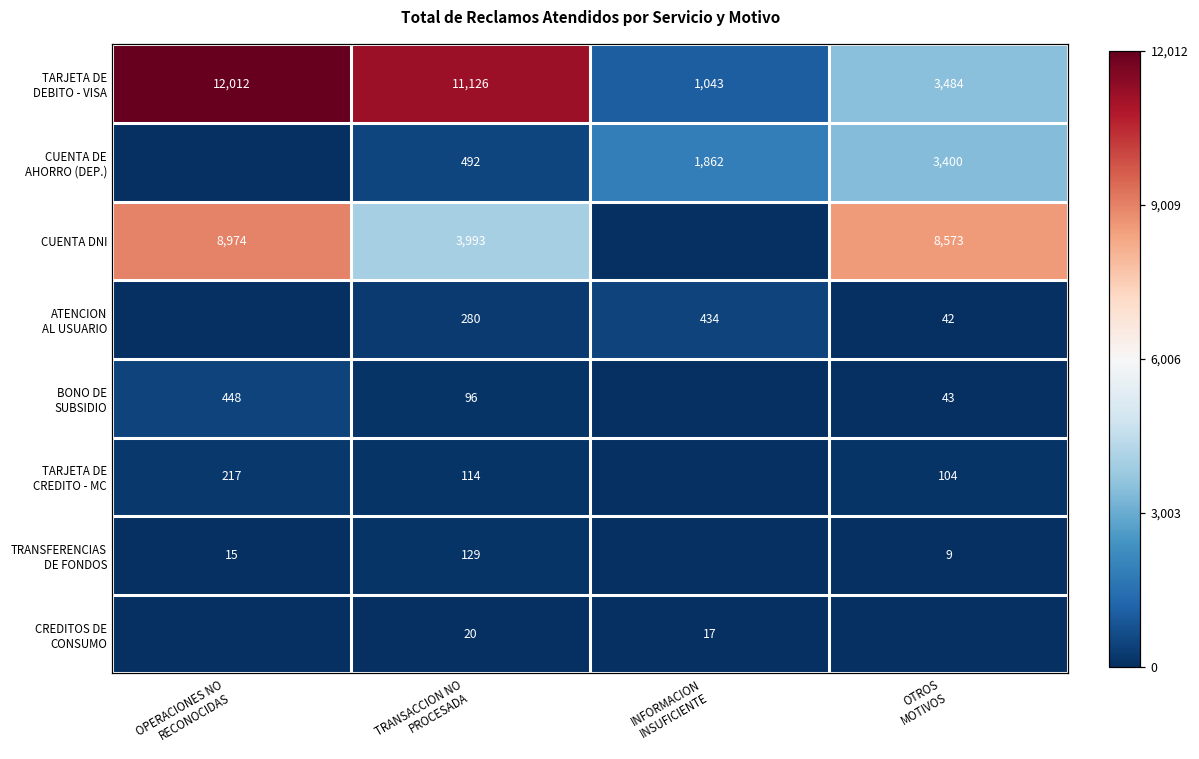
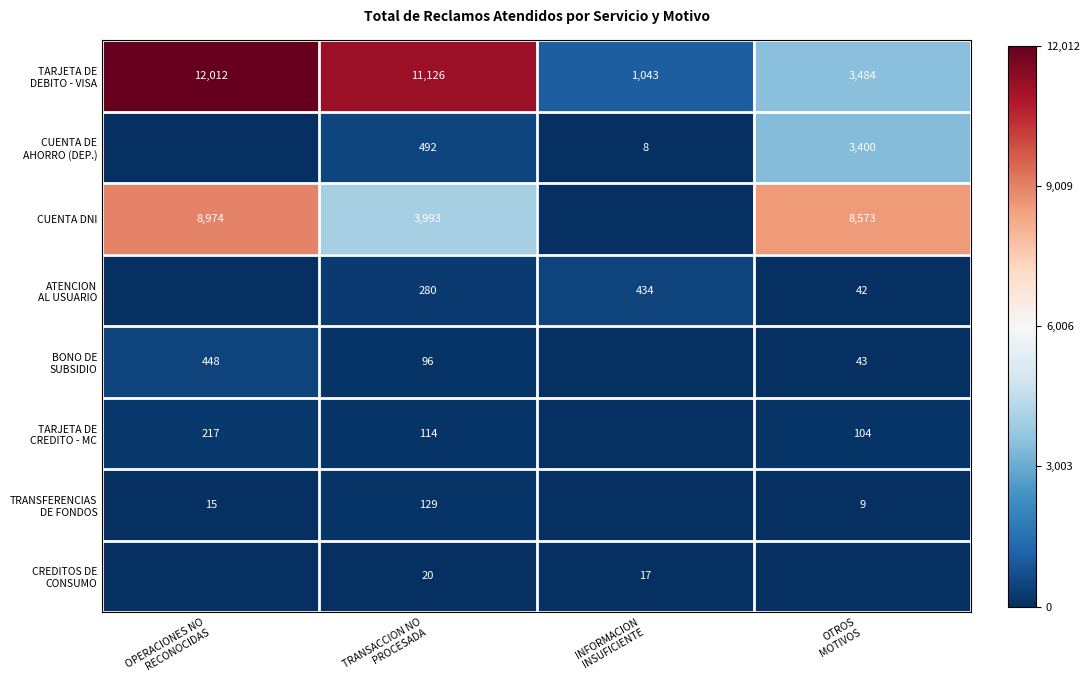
  {
    "TARJETA DE DEBITO - VISA": {
      "OPERACIONES NO RECONOCIDAS": "12,012",
      "TRANSACCION NO PROCESADA": "11,126",
      "INFORMACION INSUFICIENTE": "1,043",
      "OTROS MOTIVOS": "3,484"
    },
    "CUENTA DE AHORRO (DEP.)": {
      "TRANSACCION NO PROCESADA": "492",
-     "INFORMACION INSUFICIENTE": "1,862",
+     "INFORMACION INSUFICIENTE": "8",
      "OTROS MOTIVOS": "3,400"
    },
    "CUENTA DNI": {
      "OPERACIONES NO RECONOCIDAS": "8,974",
      "TRANSACCION NO PROCESADA": "3,993",
      "OTROS MOTIVOS": "8,573"
    },
    "ATENCION AL USUARIO": {
      "TRANSACCION NO PROCESADA": "280",
      "INFORMACION INSUFICIENTE": "434",
      "OTROS MOTIVOS": "42"
    },
    "BONO DE SUBSIDIO": {
      "OPERACIONES NO RECONOCIDAS": "448",
      "TRANSACCION NO PROCESADA": "96",
      "OTROS MOTIVOS": "43"
    },
    "TARJETA DE CREDITO - MC": {
      "OPERACIONES NO RECONOCIDAS": "217",
      "TRANSACCION NO PROCESADA": "114",
      "OTROS MOTIVOS": "104"
    },
    "TRANSFERENCIAS DE FONDOS": {
      "OPERACIONES NO RECONOCIDAS": "15",
      "TRANSACCION NO PROCESADA": "129",
      "OTROS MOTIVOS": "9"
    },
    "CREDITOS DE CONSUMO": {
      "TRANSACCION NO PROCESADA": "20",
      "INFORMACION INSUFICIENTE": "17"
    }
  }
